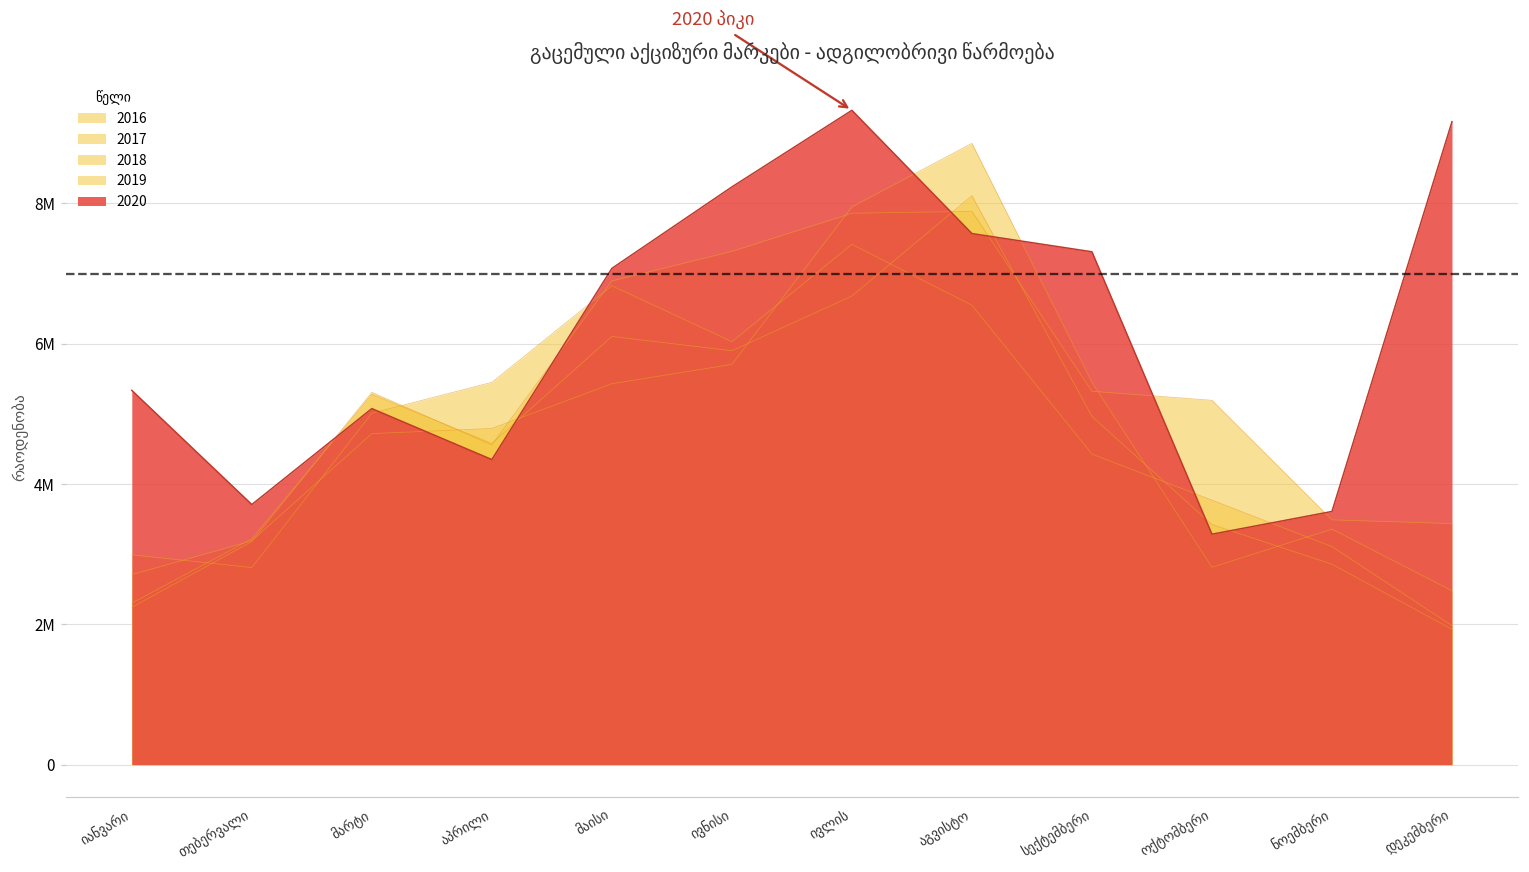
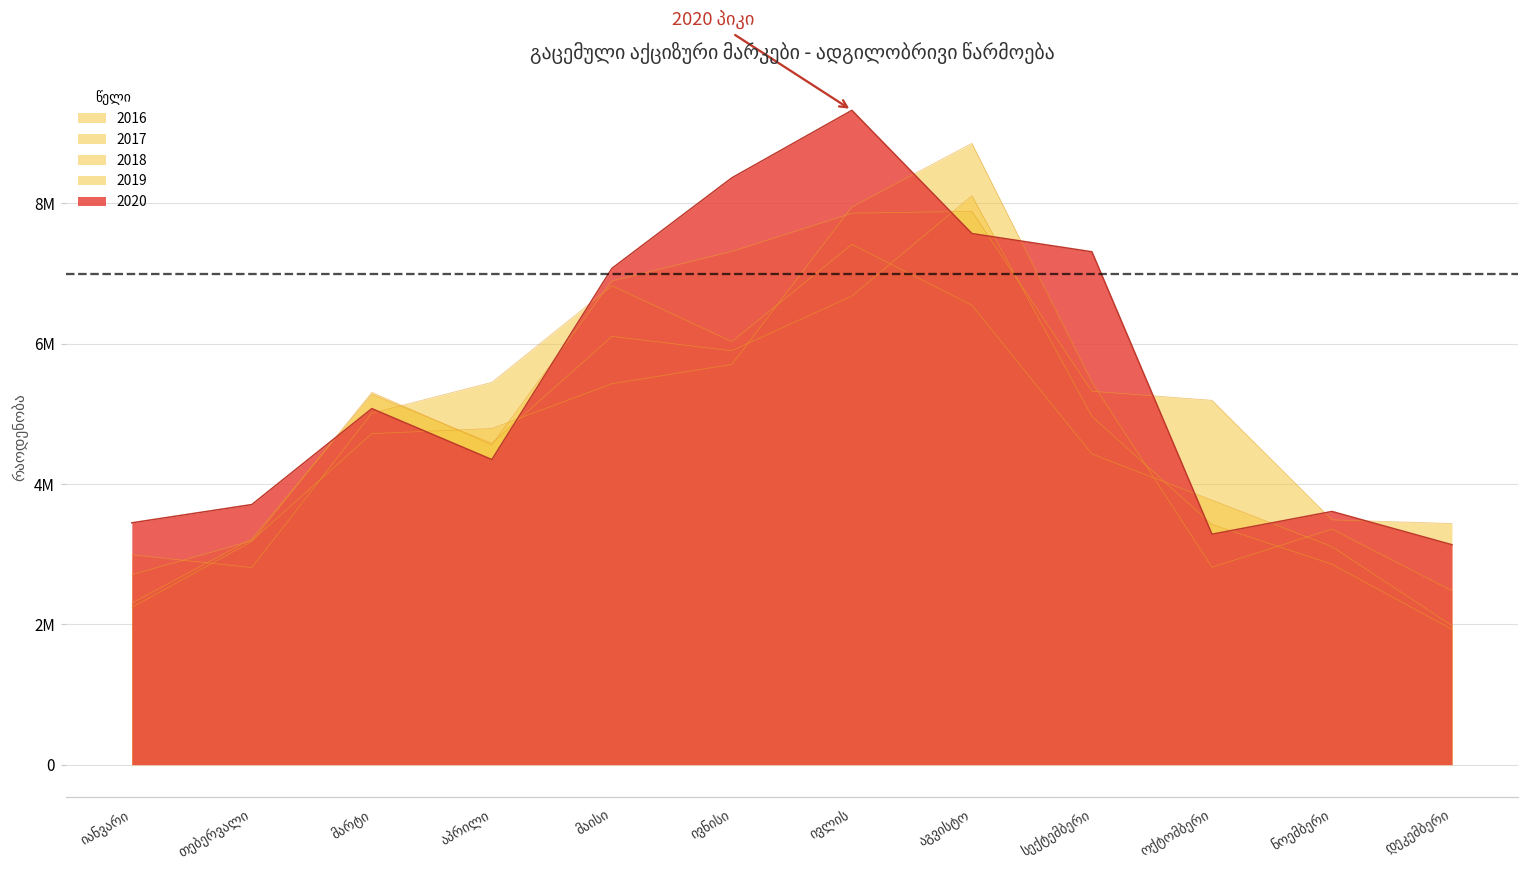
  {
    "2020": {
-     "იანვარი": 5300000,
+     "იანვარი": 3400000,
      "თებერვალი": 3700000,
      "მარტი": 5100000,
      "აპრილი": 4300000,
      "მაისი": 7100000,
-     "ივნისი": 8200000,
+     "ივნისი": 8400000,
      "აგვისტო": 7600000,
      "სექტემბერი": 7300000,
      "ოქტომბერი": 3300000,
      "ნოემბერი": 3600000,
-     "დეკემბერი": 9200000
+     "დეკემბერი": 3100000
    }
  }
